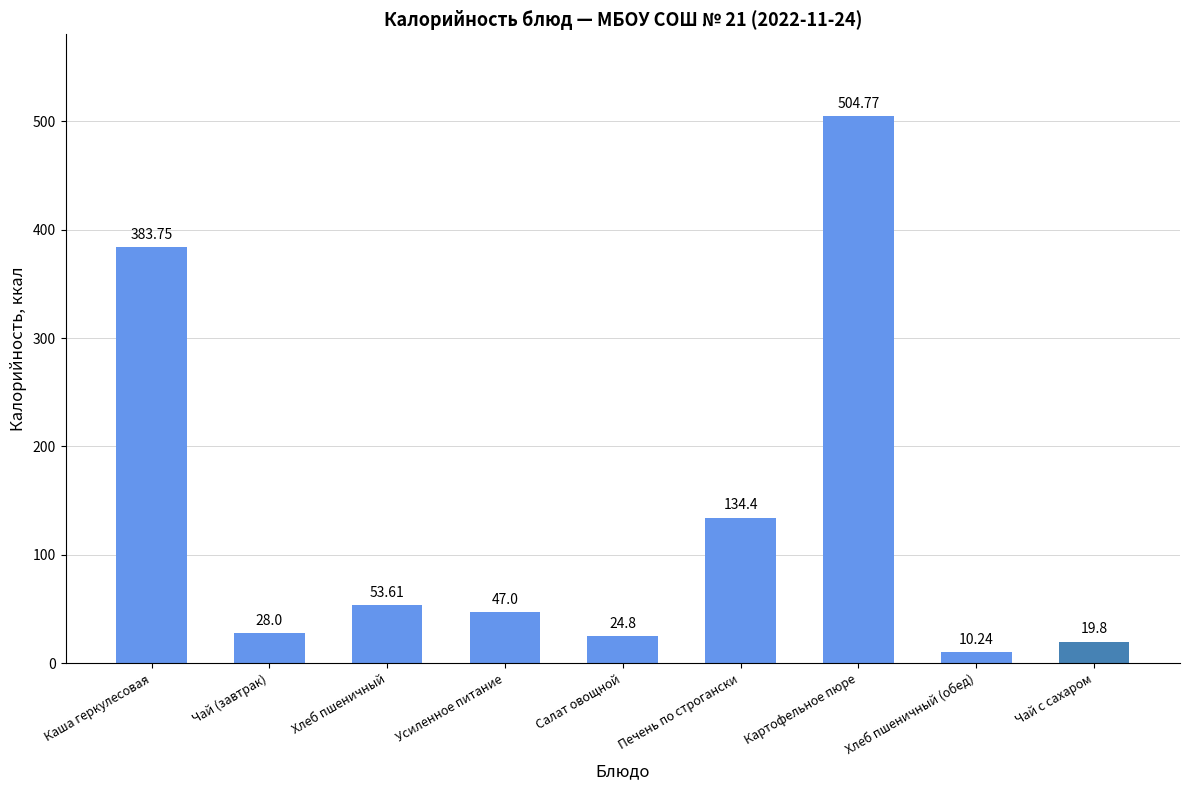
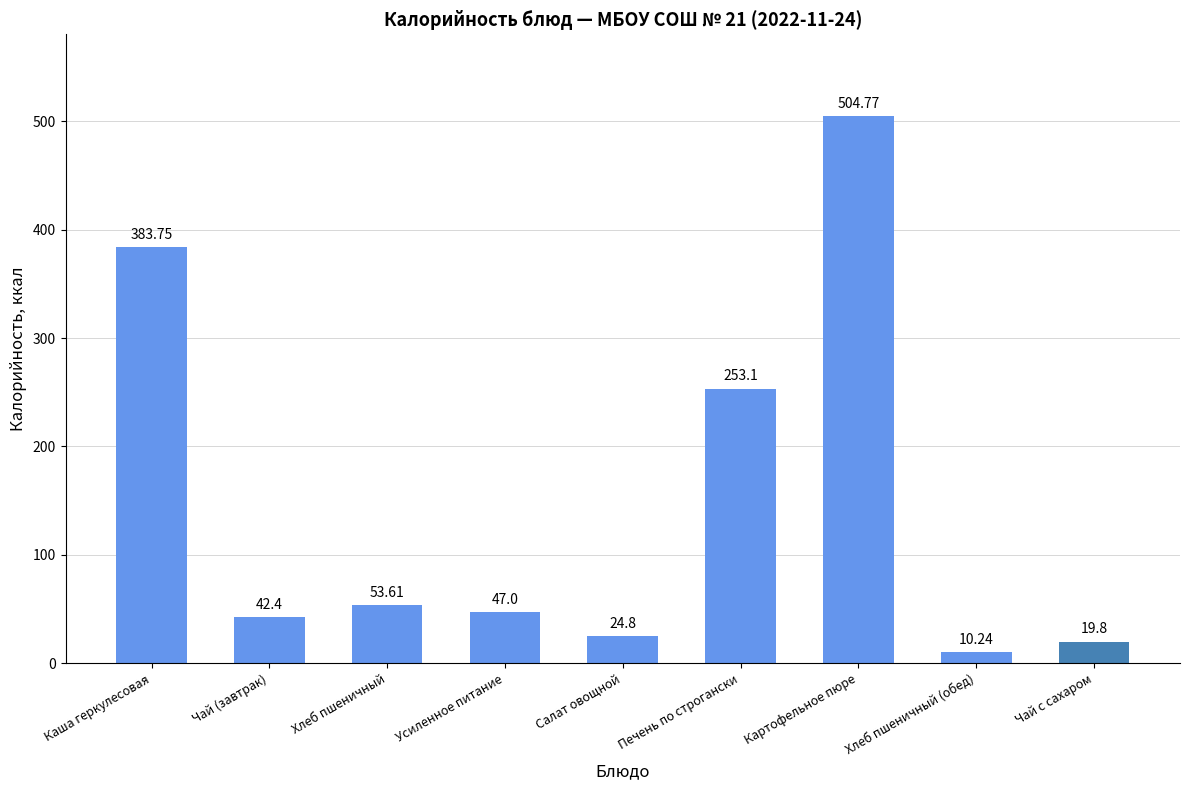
  {
    "Каша геркулесовая": 383.75,
-   "Чай (завтрак)": 28.0,
+   "Чай (завтрак)": 42.4,
    "Хлеб пшеничный": 53.61,
    "Усиленное питание": 47.0,
    "Салат овощной": 24.8,
-   "Печень по строгански": 134.4,
+   "Печень по строгански": 253.1,
    "Картофельное пюре": 504.77,
    "Хлеб пшеничный (обед)": 10.24,
    "Чай с сахаром": 19.8
  }
